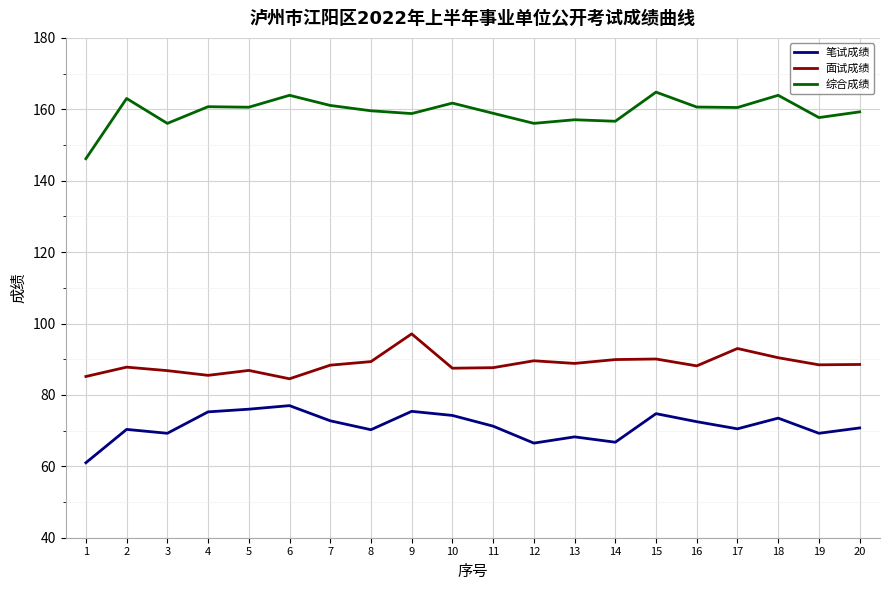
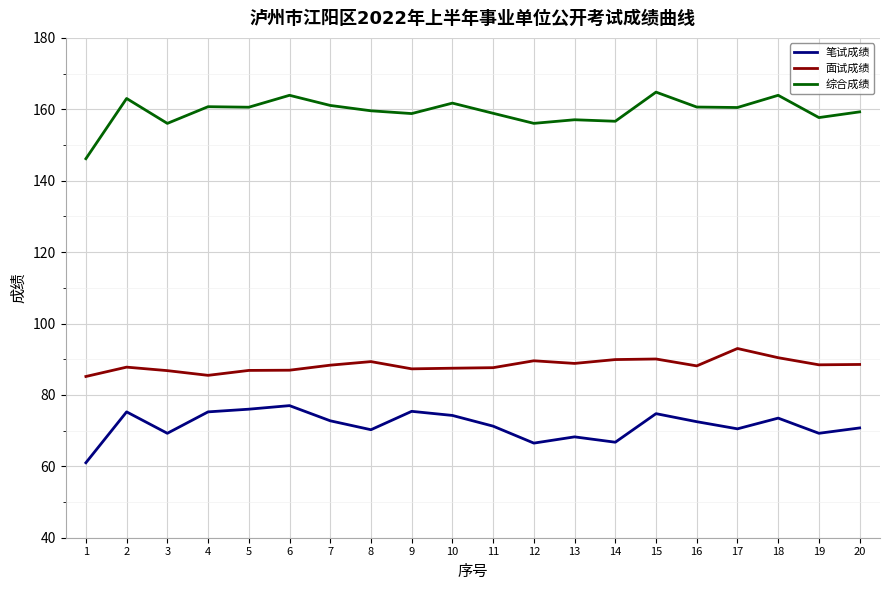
  {
    "笔试成绩": {
      "1": 61,
-     "2": 70,
+     "2": 75,
      "3": 69,
      "4": 75,
      "5": 76,
      "6": 77,
      "7": 73,
      "8": 70,
      "9": 75,
      "10": 74,
      "11": 71,
      "12": 67,
      "13": 68,
      "14": 67,
      "15": 75,
      "16": 73,
      "17": 71,
      "18": 74,
      "19": 69,
      "20": 71
    },
    "面试成绩": {
      "1": 85,
      "2": 88,
      "3": 87,
      "4": 85,
      "5": 87,
-     "6": 85,
+     "6": 87,
      "7": 88,
      "8": 89,
-     "9": 97,
+     "9": 87,
      "10": 87,
      "11": 88,
      "12": 90,
      "13": 89,
      "14": 90,
      "15": 90,
      "16": 88,
      "17": 93,
      "18": 90,
      "19": 88,
      "20": 89
    },
    "综合成绩": {
      "1": 146,
      "2": 163,
      "3": 156,
      "4": 161,
      "5": 161,
      "6": 164,
      "7": 161,
      "8": 160,
      "9": 159,
      "10": 162,
      "11": 159,
      "12": 156,
      "13": 157,
      "14": 157,
      "15": 165,
      "16": 161,
      "17": 161,
      "18": 164,
      "19": 158,
      "20": 159
    }
  }
